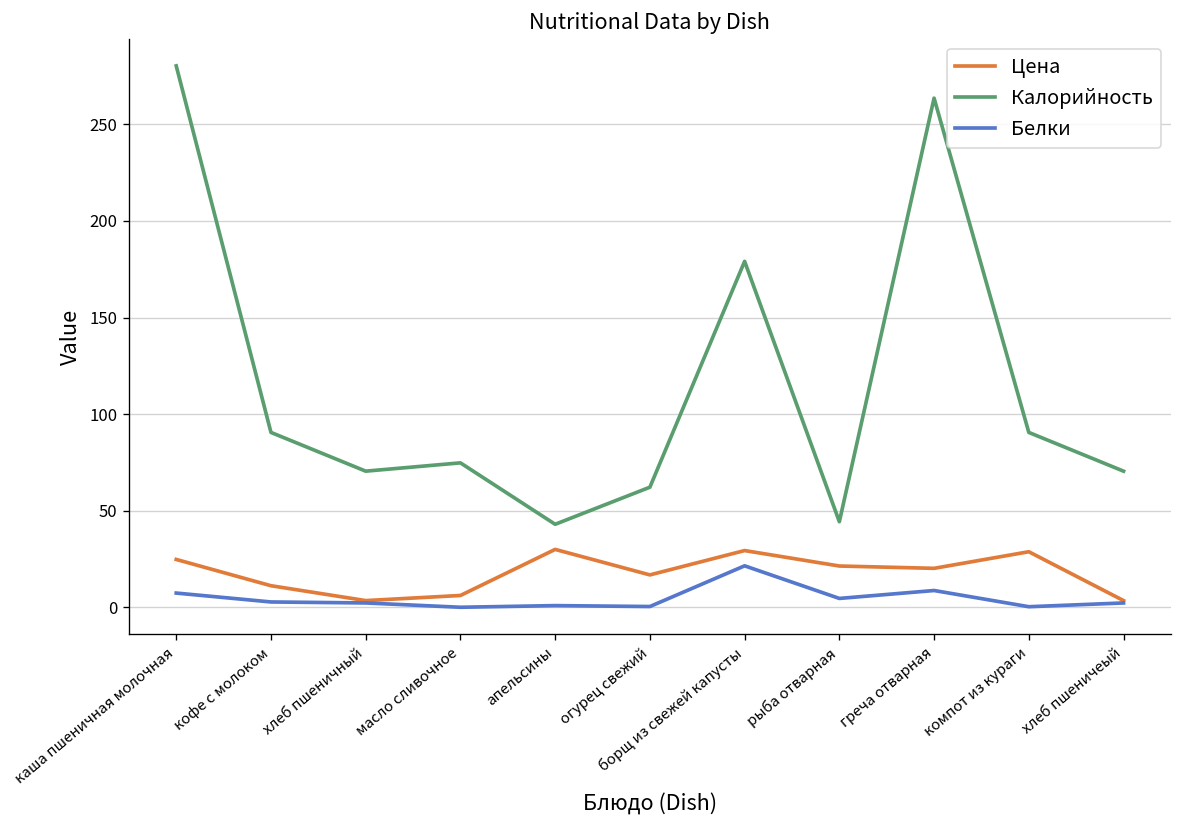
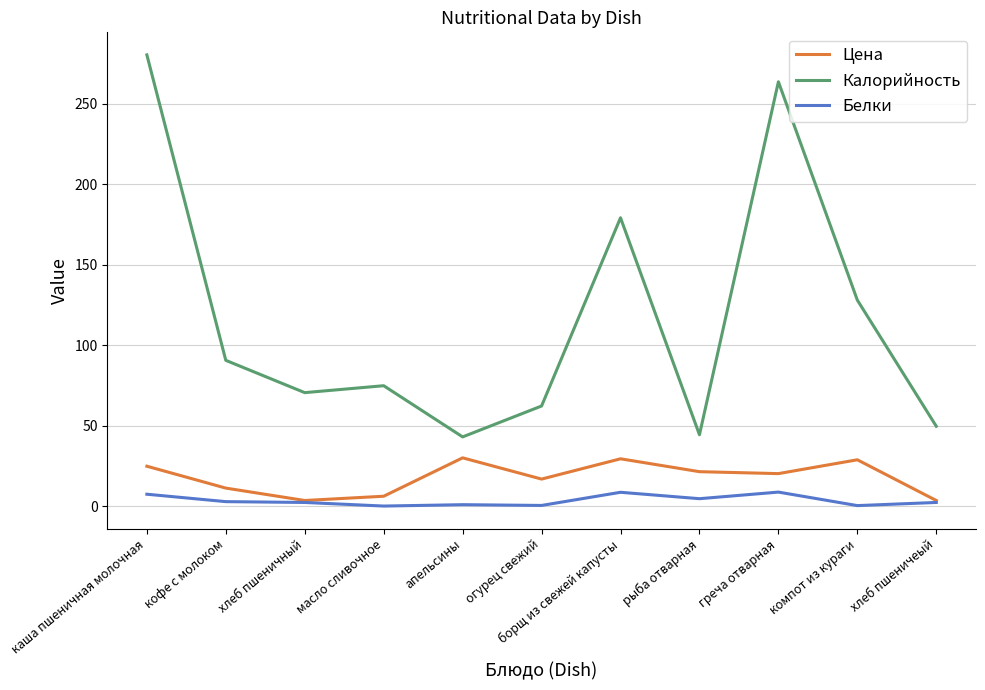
  {
    "Цена": {
      "каша пшеничная молочная": 25,
      "кофе с молоком": 11,
      "масло сливочное": 6,
      "апельсины": 30,
      "огурец свежий": 17,
      "борщ из свежей капусты": 29,
      "рыба отварная": 21,
      "греча отварная": 20,
      "компот из кураги": 29
    },
    "Калорийность": {
      "каша пшеничная молочная": 280,
      "кофе с молоком": 91,
      "хлеб пшеничный": 71,
      "масло сливочное": 75,
      "апельсины": 43,
      "огурец свежий": 62,
      "борщ из свежей капусты": 179,
      "рыба отварная": 44,
      "греча отварная": 264,
-     "компот из кураги": 91,
-     "хлеб пшеничеый": 71
+     "компот из кураги": 128,
+     "хлеб пшеничеый": 50
    },
    "Белки": {
      "каша пшеничная молочная": 7,
      "кофе с молоком": 3,
      "масло сливочное": 0,
      "апельсины": 1,
      "огурец свежий": 0,
-     "борщ из свежей капусты": 22,
+     "борщ из свежей капусты": 9,
      "рыба отварная": 5,
      "греча отварная": 9,
      "компот из кураги": 0
    }
  }
